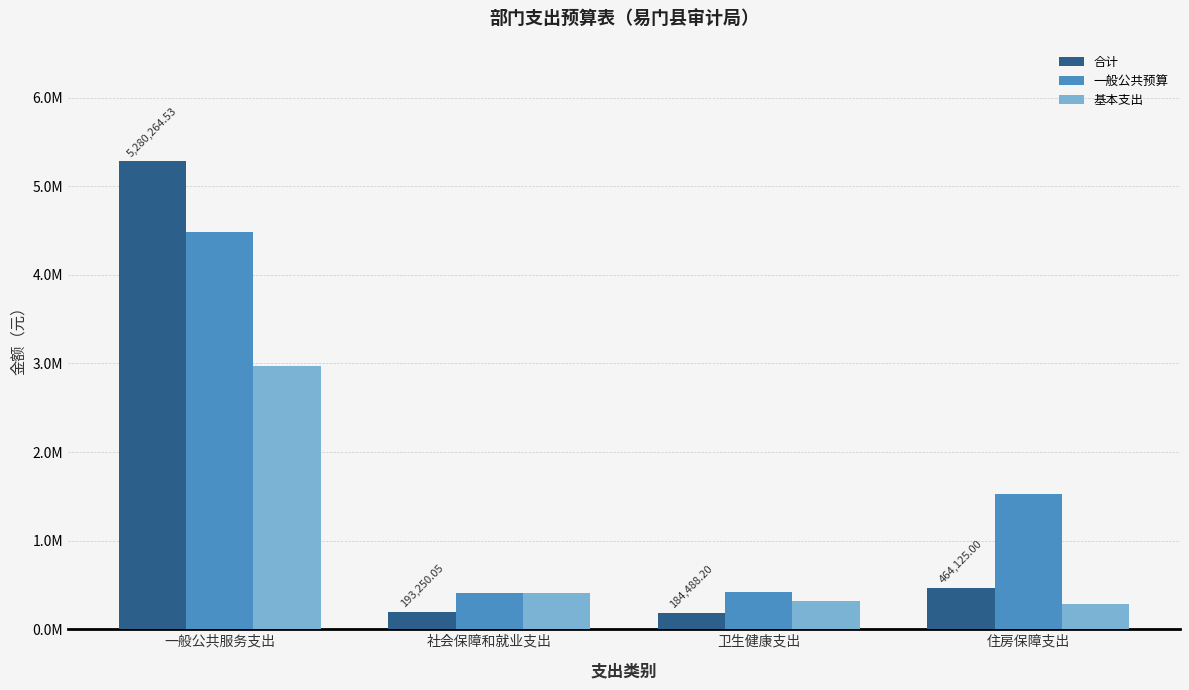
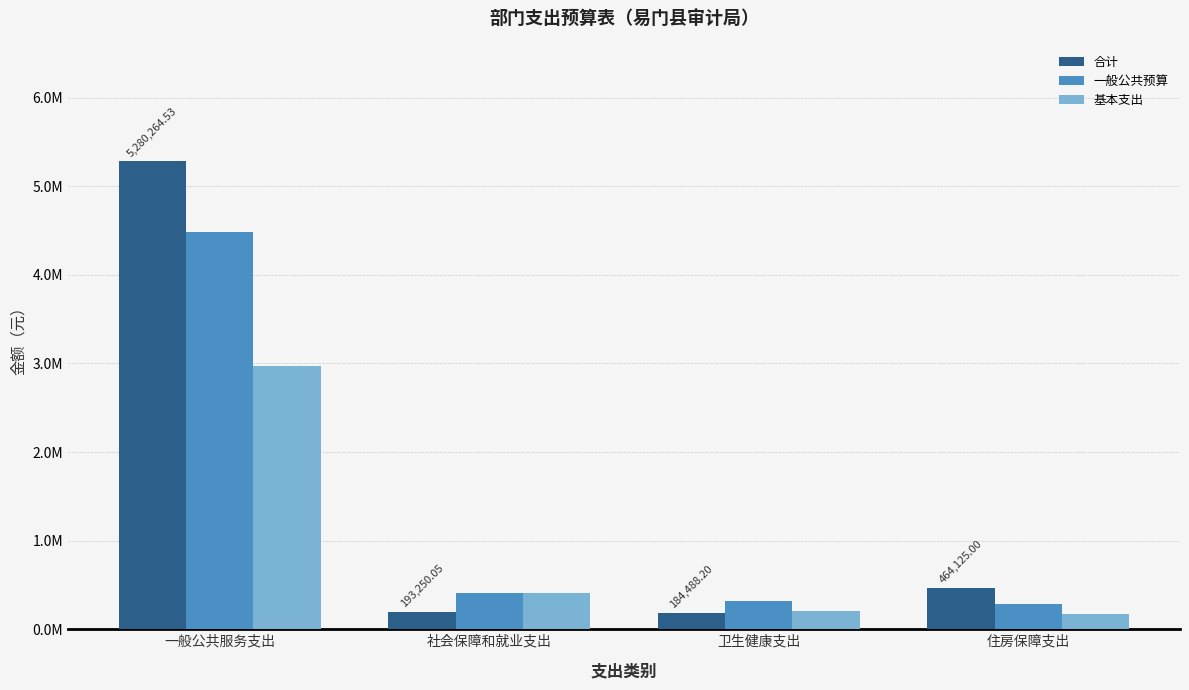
  {
    "合计": {
      "一般公共服务支出": "5,280,264.53",
      "社会保障和就业支出": "193,250.05",
      "卫生健康支出": "184,488.20",
      "住房保障支出": "464,125.00"
    },
    "一般公共预算": {
      "一般公共服务支出": "4500000",
      "社会保障和就业支出": "400000",
-     "卫生健康支出": "400000",
-     "住房保障支出": "1500000"
+     "卫生健康支出": "300000",
+     "住房保障支出": "300000"
    },
    "基本支出": {
      "一般公共服务支出": "3000000",
      "社会保障和就业支出": "400000",
-     "卫生健康支出": "300000",
-     "住房保障支出": "300000"
+     "卫生健康支出": "200000",
+     "住房保障支出": "200000"
    }
  }
